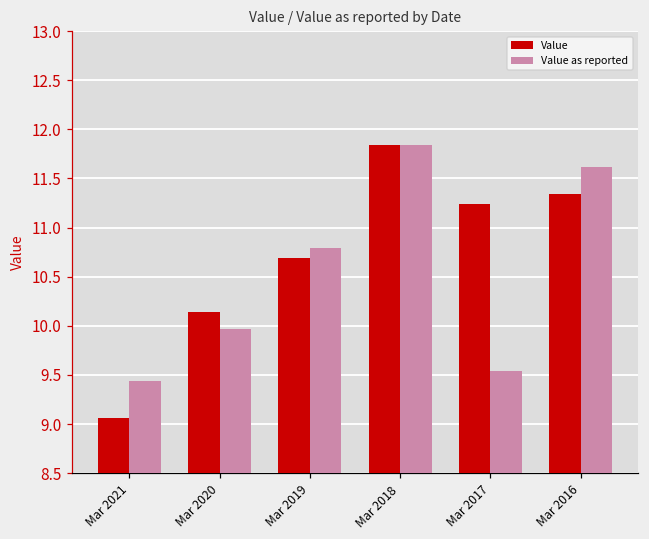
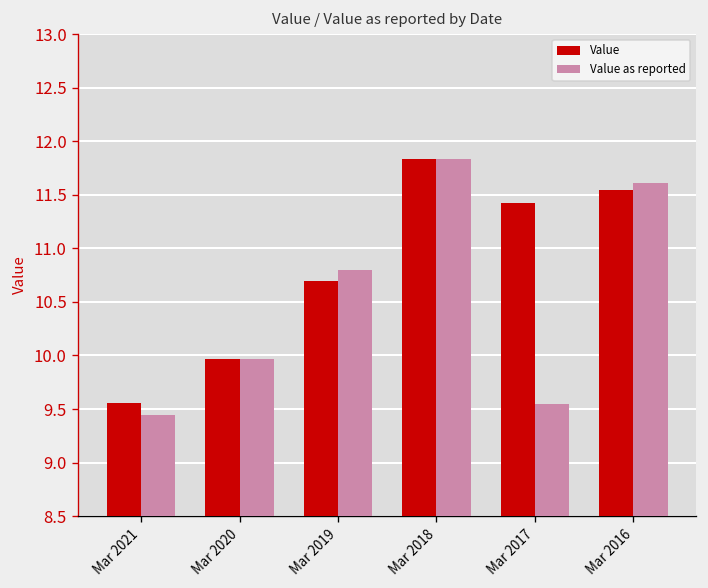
  {
    "Value": {
-     "Mar 2021": 9.1,
-     "Mar 2020": 10.1,
+     "Mar 2021": 9.6,
+     "Mar 2020": 10.0,
      "Mar 2019": 10.7,
      "Mar 2018": 11.8,
-     "Mar 2017": 11.2,
-     "Mar 2016": 11.3
+     "Mar 2017": 11.4,
+     "Mar 2016": 11.5
    },
    "Value as reported": {
      "Mar 2021": 9.4,
      "Mar 2020": 10.0,
      "Mar 2019": 10.8,
      "Mar 2018": 11.8,
      "Mar 2017": 9.5,
      "Mar 2016": 11.6
    }
  }
